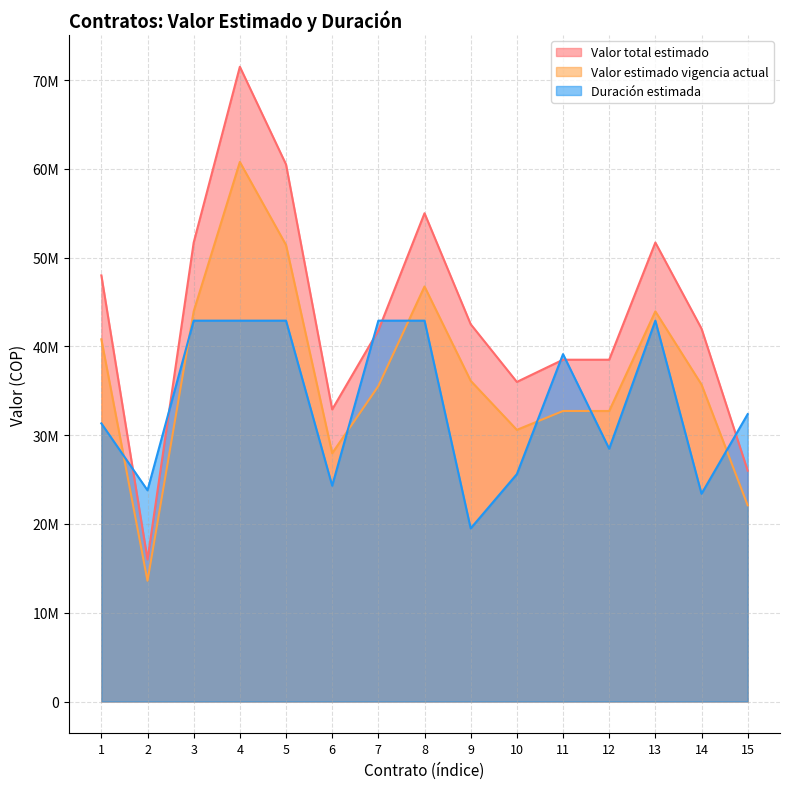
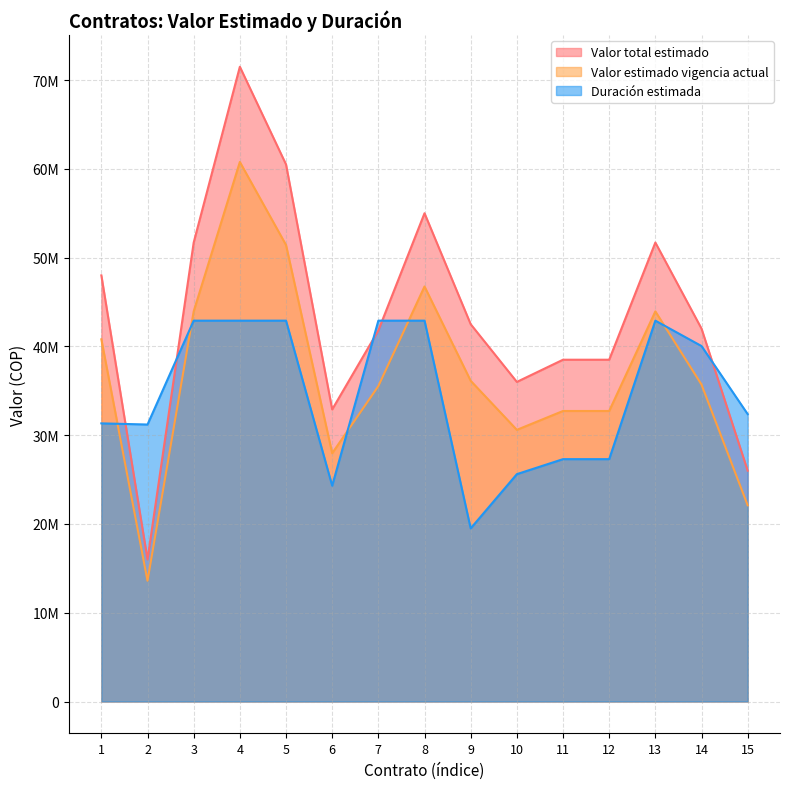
  {
    "Duración estimada": {
      "1": 31000000,
-     "2": 24000000,
+     "2": 31000000,
      "3": 43000000,
      "4": 43000000,
      "5": 43000000,
      "6": 24000000,
      "7": 43000000,
      "8": 43000000,
      "9": 20000000,
      "10": 26000000,
-     "11": 39000000,
-     "12": 28000000,
+     "11": 27000000,
+     "12": 27000000,
      "13": 43000000,
-     "14": 23000000,
+     "14": 40000000,
      "15": 32000000
    }
  }
